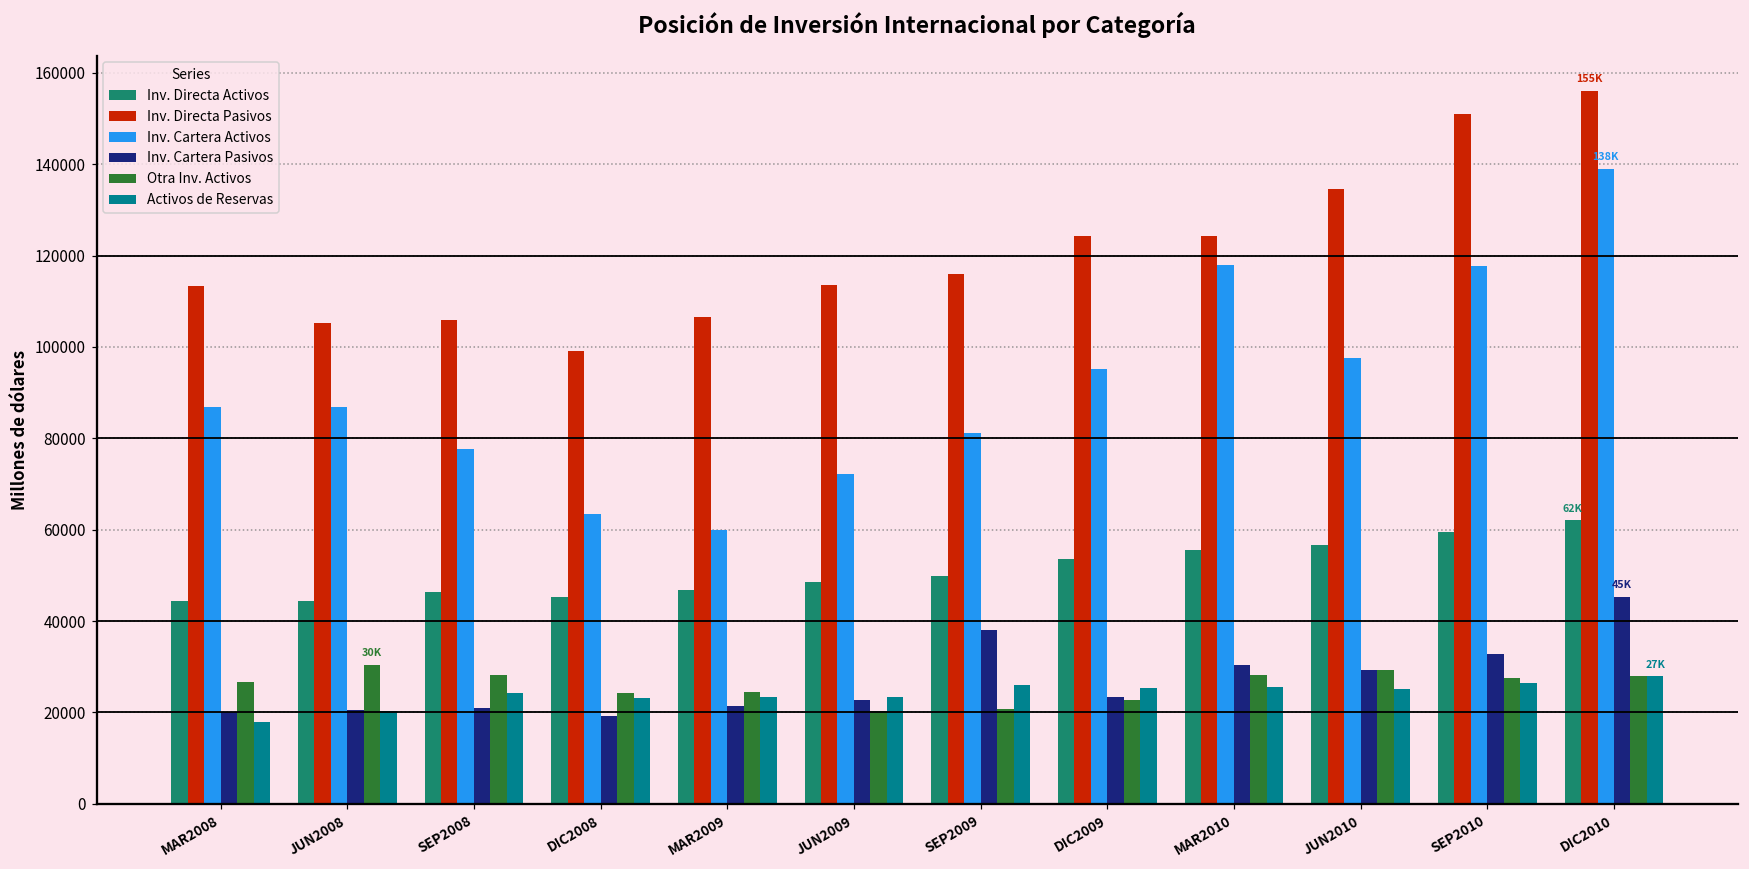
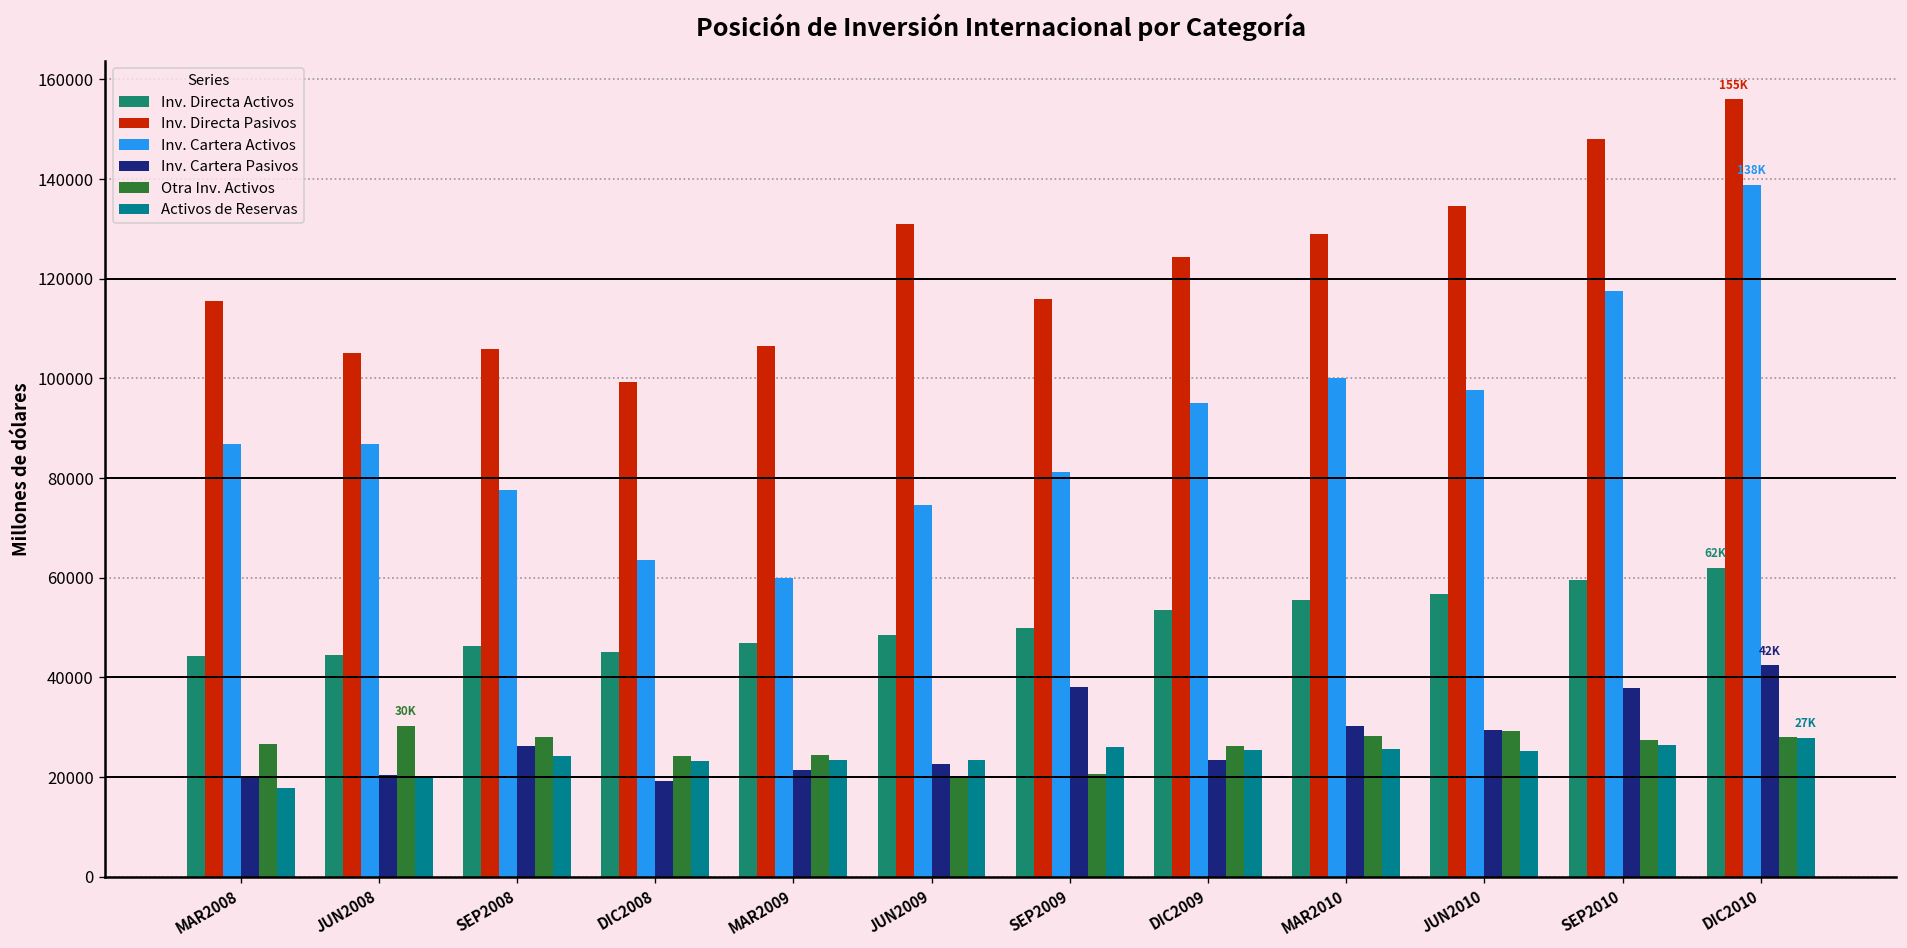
  {
    "Inv. Directa Pasivos": {
-     "MAR2008": "113000",
+     "MAR2008": "116000",
      "JUN2008": "105000",
      "SEP2008": "106000",
      "DIC2008": "99000",
      "MAR2009": "107000",
-     "JUN2009": "114000",
+     "JUN2009": "131000",
      "SEP2009": "116000",
      "DIC2009": "124000",
-     "MAR2010": "124000",
+     "MAR2010": "129000",
      "JUN2010": "135000",
-     "SEP2010": "151000"
+     "SEP2010": "148000"
    },
    "Inv. Cartera Activos": {
      "MAR2008": "87000",
      "JUN2008": "87000",
      "SEP2008": "78000",
      "DIC2008": "64000",
      "MAR2009": "60000",
-     "JUN2009": "72000",
+     "JUN2009": "75000",
      "SEP2009": "81000",
      "DIC2009": "95000",
-     "MAR2010": "118000",
+     "MAR2010": "100000",
      "JUN2010": "98000",
      "SEP2010": "118000"
    },
    "Inv. Cartera Pasivos": {
-     "SEP2008": "21000",
-     "SEP2010": "33000",
-     "DIC2010": "45K"
+     "SEP2008": "26000",
+     "SEP2010": "38000",
+     "DIC2010": "42K"
    },
    "Otra Inv. Activos": {
      "MAR2008": "27000",
      "SEP2008": "28000",
      "DIC2008": "24000",
      "MAR2009": "25000",
      "JUN2009": "20000",
      "SEP2009": "21000",
-     "DIC2009": "23000",
+     "DIC2009": "26000",
      "MAR2010": "28000",
      "JUN2010": "29000",
      "SEP2010": "27000",
      "DIC2010": "28000"
    }
  }
